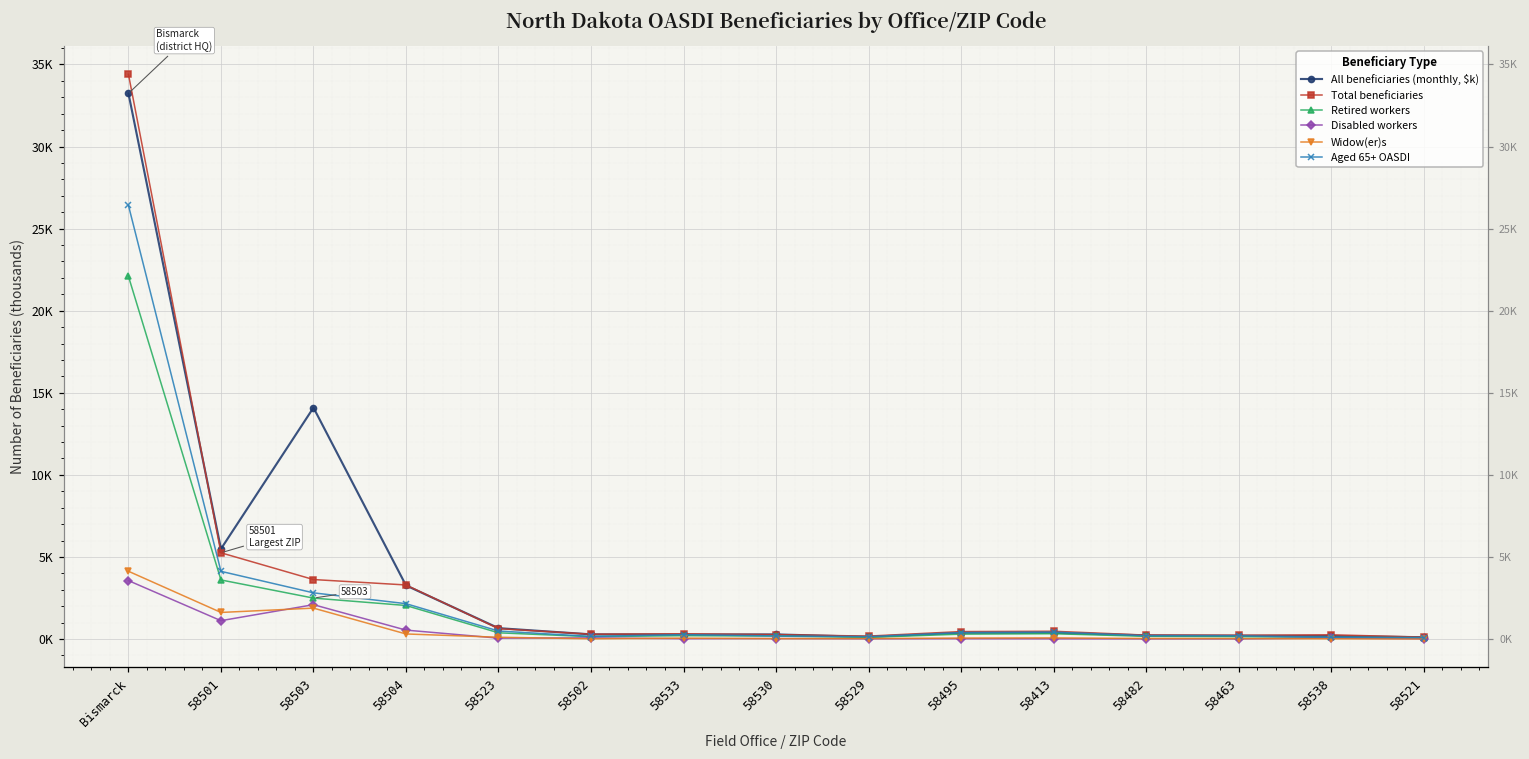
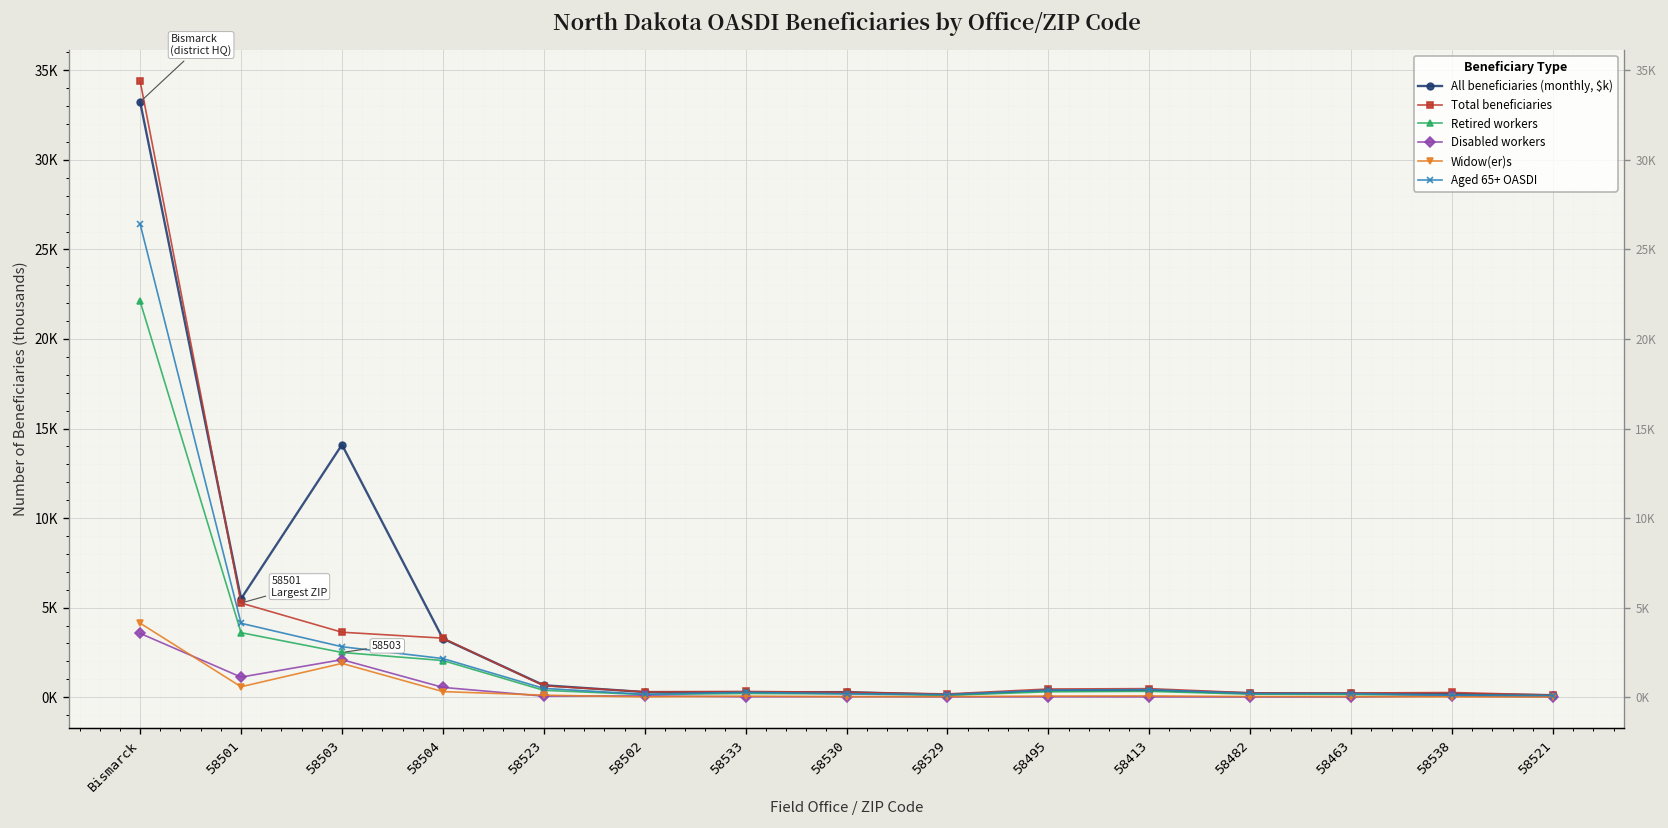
  {
    "All beneficiaries (monthly, $k)": {
      "Bismarck": 33200,
      "58503": 14100
    },
    "Total beneficiaries": {
      "Bismarck": 34400,
      "58503": 3600
    },
    "Retired workers": {
      "Bismarck": 22100,
      "58501": 3600
    },
    "Disabled workers": {
      "Bismarck": 3600,
      "58501": 1100,
      "58503": 2100,
      "58504": 500
    },
    "Widow(er)s": {
      "Bismarck": 4100,
-     "58501": 1600,
+     "58501": 600,
      "58503": 1900,
      "58504": 300
    },
    "Aged 65+ OASDI": {
      "Bismarck": 26400,
      "58501": 4100
    }
  }
